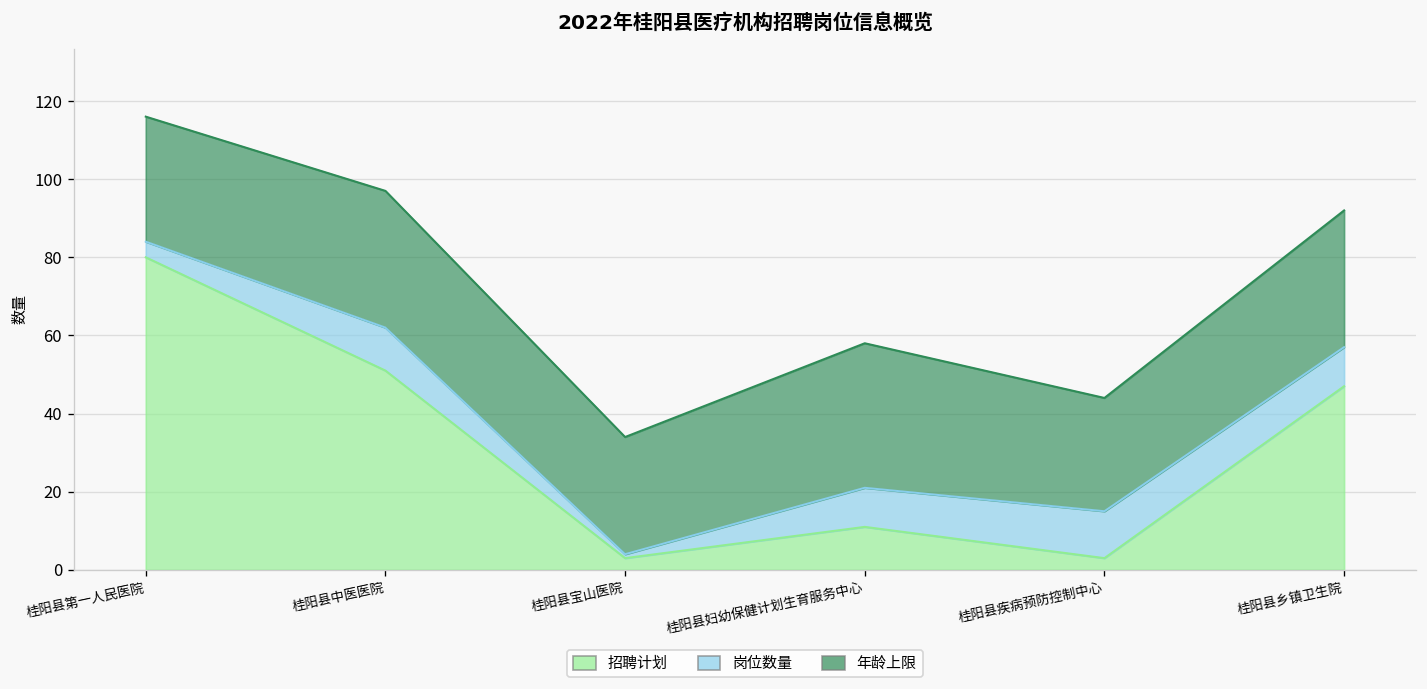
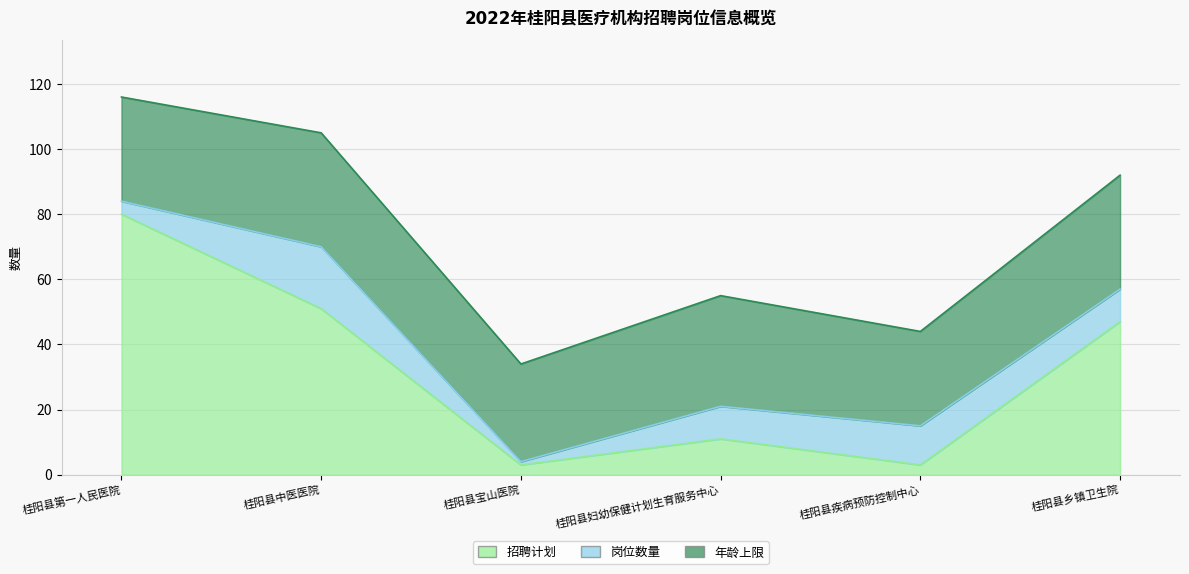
  {
    "招聘计划": {
      "桂阳县第一人民医院": 80,
      "桂阳县中医医院": 51,
      "桂阳县宝山医院": 3,
      "桂阳县妇幼保健计划生育服务中心": 11,
      "桂阳县疾病预防控制中心": 3,
      "桂阳县乡镇卫生院": 47
    },
    "岗位数量": {
      "桂阳县第一人民医院": 4,
-     "桂阳县中医医院": 11,
+     "桂阳县中医医院": 19,
      "桂阳县宝山医院": 1,
      "桂阳县妇幼保健计划生育服务中心": 10,
      "桂阳县疾病预防控制中心": 12,
      "桂阳县乡镇卫生院": 10
    },
    "年龄上限": {
      "桂阳县第一人民医院": 32,
      "桂阳县中医医院": 35,
      "桂阳县宝山医院": 30,
-     "桂阳县妇幼保健计划生育服务中心": 37,
+     "桂阳县妇幼保健计划生育服务中心": 34,
      "桂阳县疾病预防控制中心": 29,
      "桂阳县乡镇卫生院": 35
    }
  }
